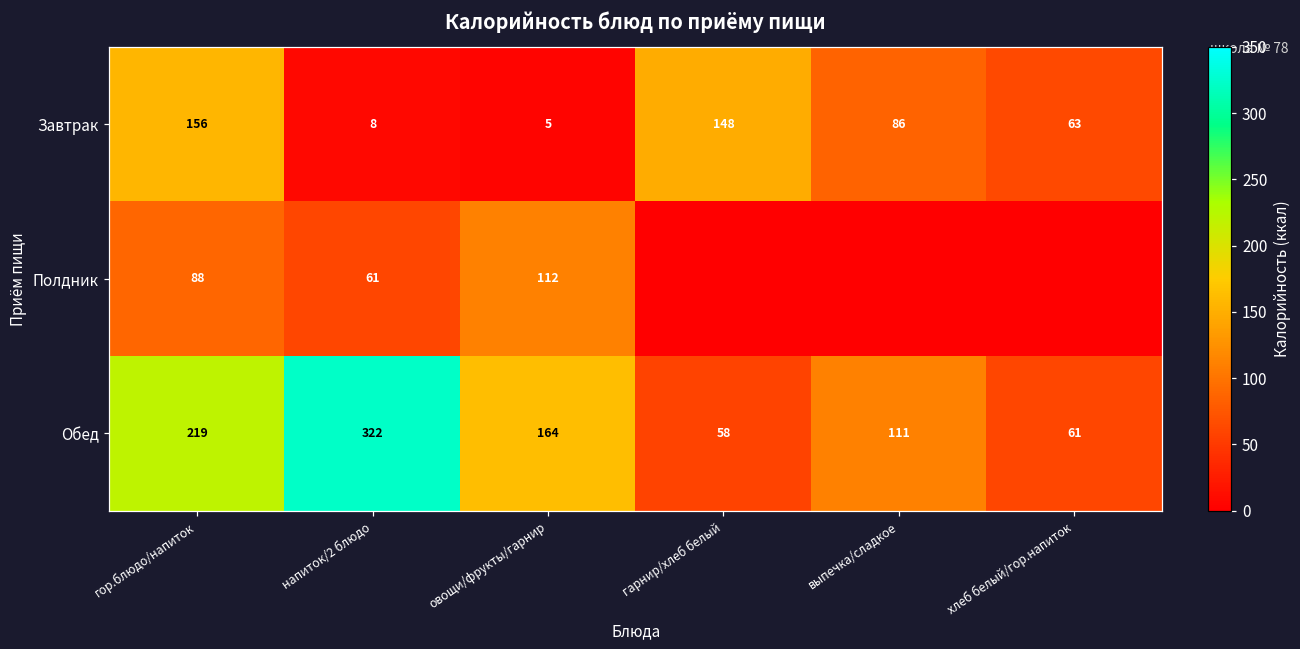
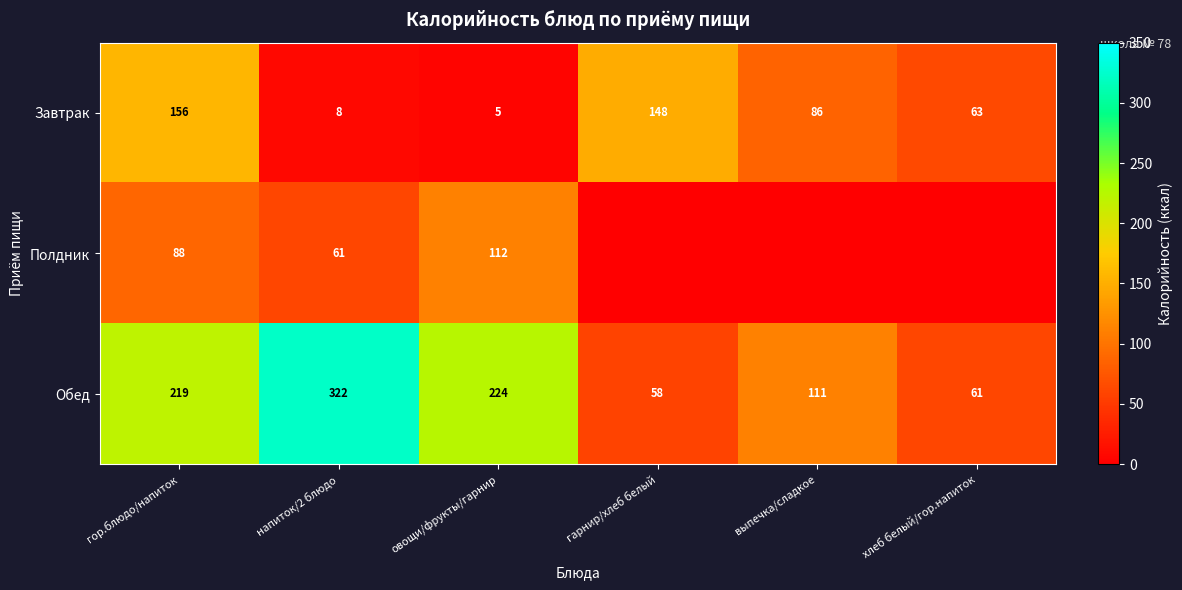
  {
    "Завтрак": {
      "гор.блюдо/напиток": 156,
      "напиток/2 блюдо": 8,
      "овощи/фрукты/гарнир": 5,
      "гарнир/хлеб белый": 148,
      "выпечка/сладкое": 86,
      "хлеб белый/гор.напиток": 63
    },
    "Полдник": {
      "гор.блюдо/напиток": 88,
      "напиток/2 блюдо": 61,
      "овощи/фрукты/гарнир": 112
    },
    "Обед": {
      "гор.блюдо/напиток": 219,
      "напиток/2 блюдо": 322,
-     "овощи/фрукты/гарнир": 164,
+     "овощи/фрукты/гарнир": 224,
      "гарнир/хлеб белый": 58,
      "выпечка/сладкое": 111,
      "хлеб белый/гор.напиток": 61
    }
  }
